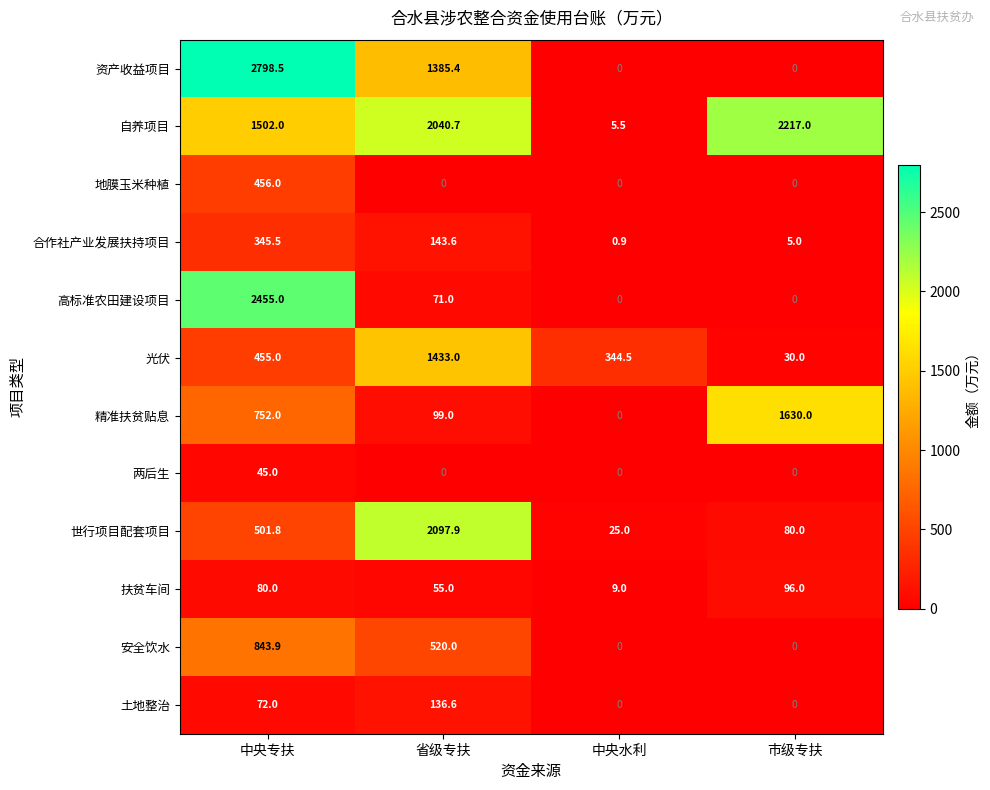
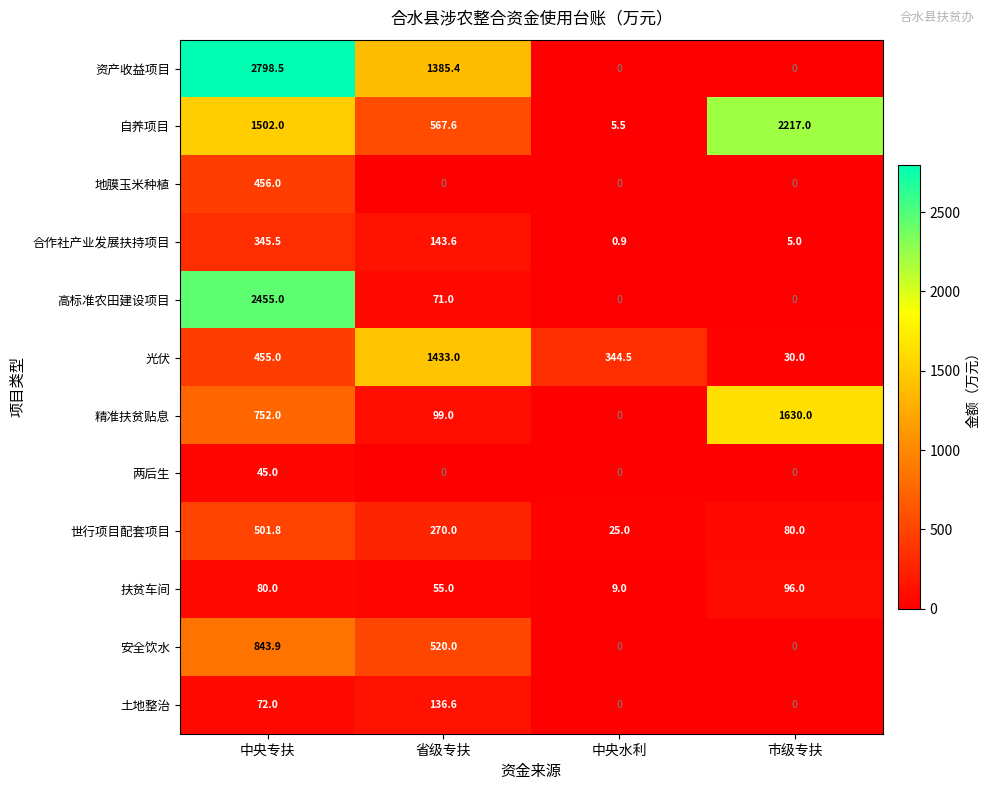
  {
    "资产收益项目": {
      "中央专扶": 2798.5,
      "省级专扶": 1385.4,
      "中央水利": 0,
      "市级专扶": 0
    },
    "自养项目": {
      "中央专扶": 1502.0,
-     "省级专扶": 2040.7,
+     "省级专扶": 567.6,
      "中央水利": 5.5,
      "市级专扶": 2217.0
    },
    "地膜玉米种植": {
      "中央专扶": 456.0,
      "省级专扶": 0,
      "中央水利": 0,
      "市级专扶": 0
    },
    "合作社产业发展扶持项目": {
      "中央专扶": 345.5,
      "省级专扶": 143.6,
      "中央水利": 0.9,
      "市级专扶": 5.0
    },
    "高标准农田建设项目": {
      "中央专扶": 2455.0,
      "省级专扶": 71.0,
      "中央水利": 0,
      "市级专扶": 0
    },
    "光伏": {
      "中央专扶": 455.0,
      "省级专扶": 1433.0,
      "中央水利": 344.5,
      "市级专扶": 30.0
    },
    "精准扶贫贴息": {
      "中央专扶": 752.0,
      "省级专扶": 99.0,
      "中央水利": 0,
      "市级专扶": 1630.0
    },
    "两后生": {
      "中央专扶": 45.0,
      "省级专扶": 0,
      "中央水利": 0,
      "市级专扶": 0
    },
    "世行项目配套项目": {
      "中央专扶": 501.8,
-     "省级专扶": 2097.9,
+     "省级专扶": 270.0,
      "中央水利": 25.0,
      "市级专扶": 80.0
    },
    "扶贫车间": {
      "中央专扶": 80.0,
      "省级专扶": 55.0,
      "中央水利": 9.0,
      "市级专扶": 96.0
    },
    "安全饮水": {
      "中央专扶": 843.9,
      "省级专扶": 520.0,
      "中央水利": 0,
      "市级专扶": 0
    },
    "土地整治": {
      "中央专扶": 72.0,
      "省级专扶": 136.6,
      "中央水利": 0,
      "市级专扶": 0
    }
  }
